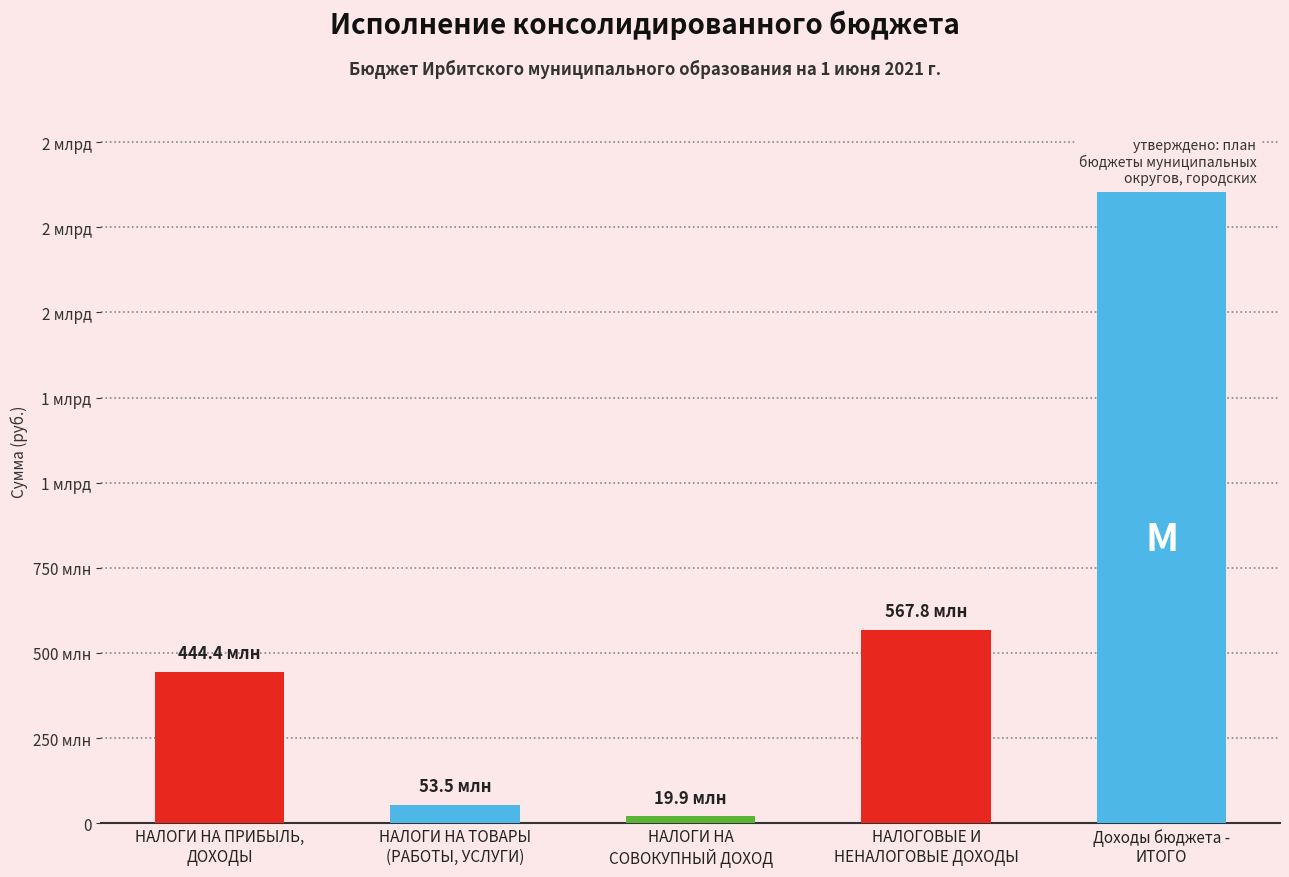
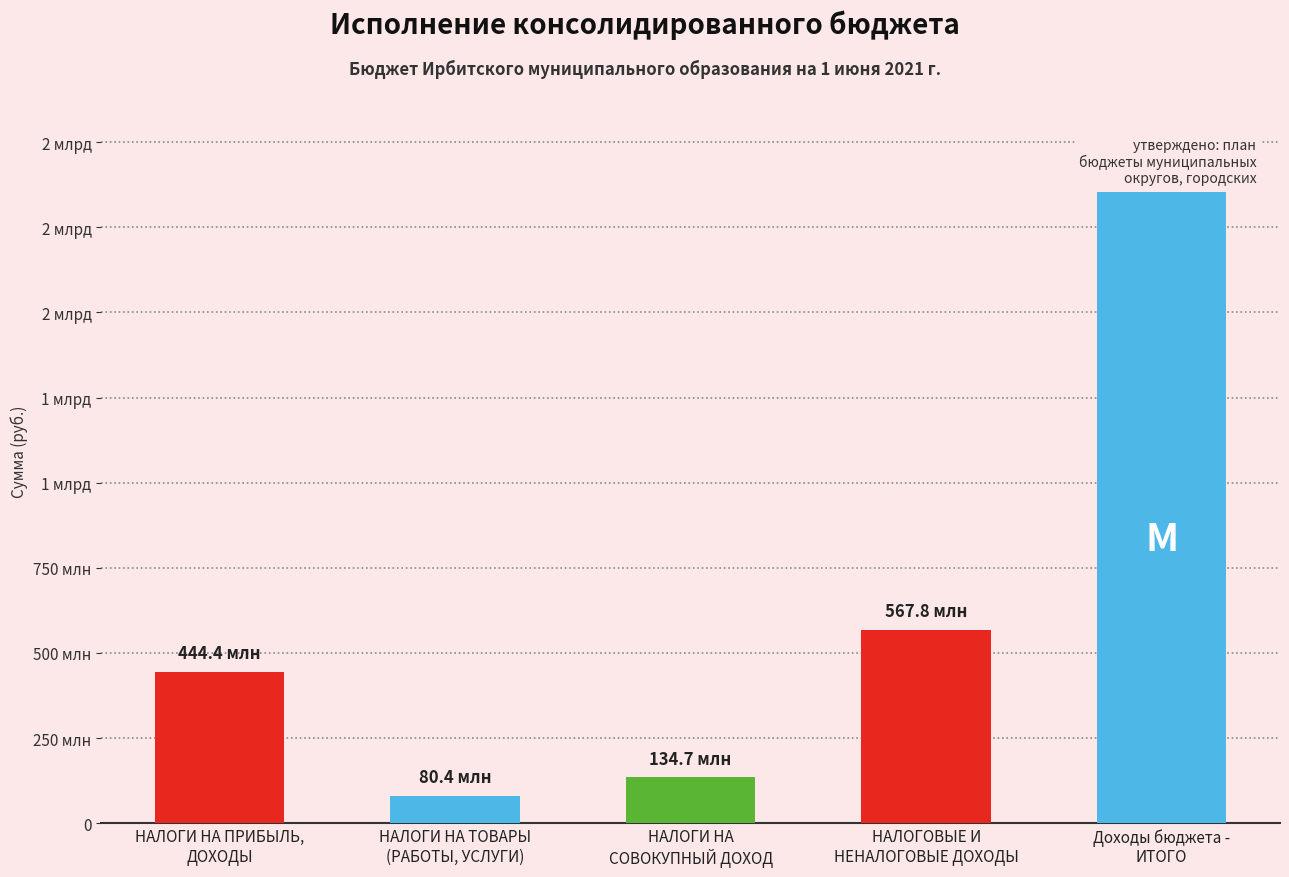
  {
-   "НАЛОГИ НА ТОВАРЫ (РАБОТЫ, УСЛУГИ)": 53.5,
-   "НАЛОГИ НА СОВОКУПНЫЙ ДОХОД": 19.9
+   "НАЛОГИ НА ТОВАРЫ (РАБОТЫ, УСЛУГИ)": 80.4,
+   "НАЛОГИ НА СОВОКУПНЫЙ ДОХОД": 134.7
  }
